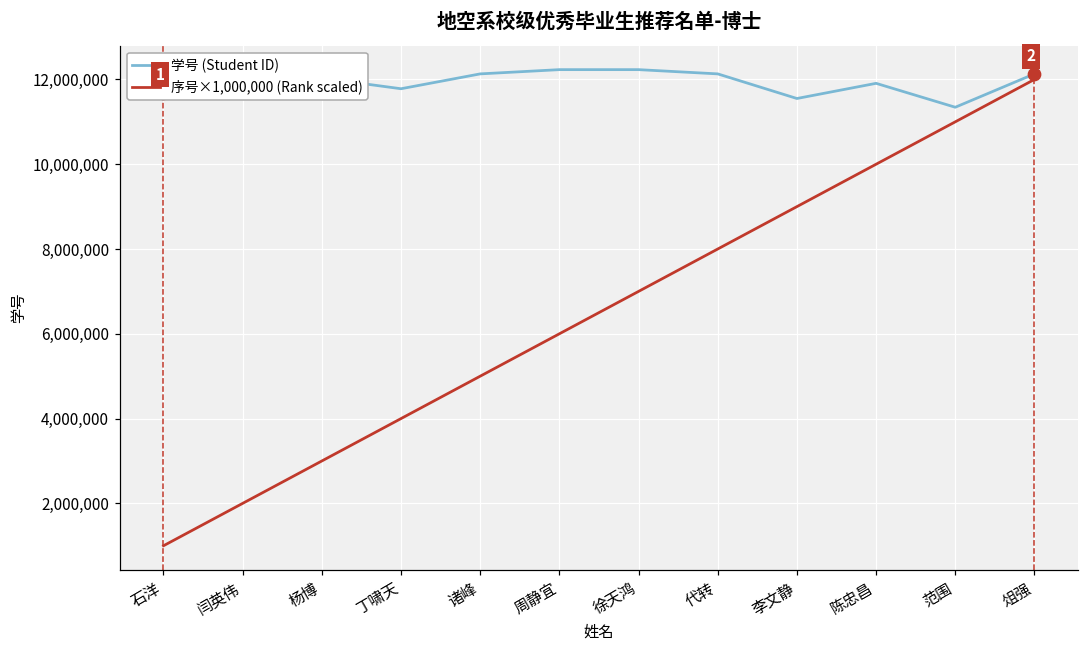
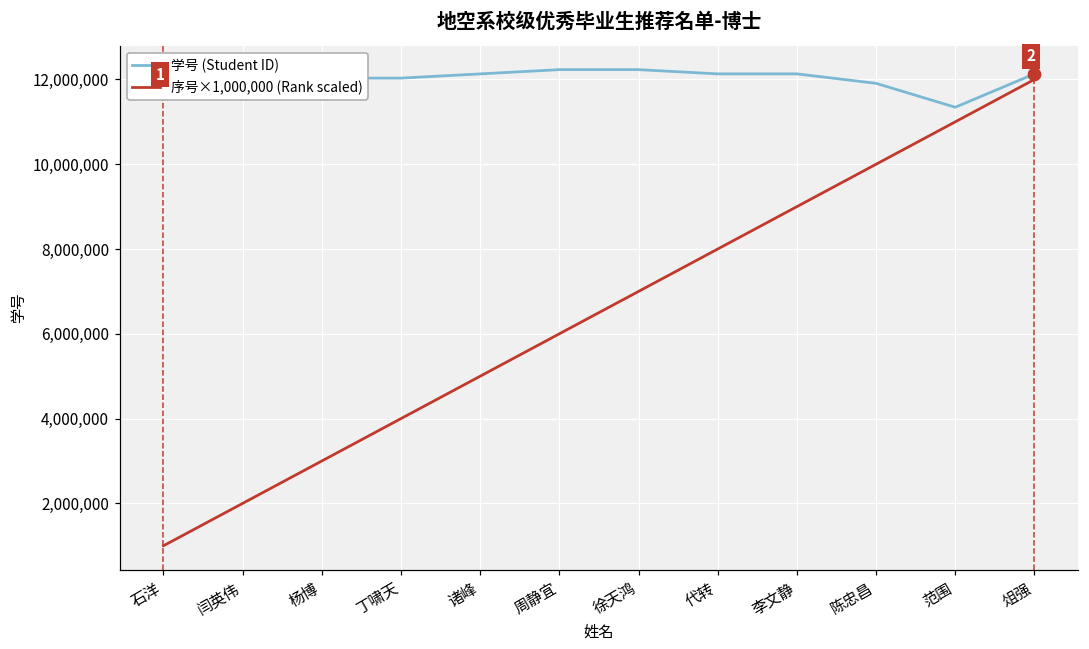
  {
    "学号 (Student ID)": {
-     "丁啸天": "11,800,000",
+     "丁啸天": "12,000,000",
      "诸峰": "12,100,000",
      "周静宜": "12,200,000",
      "徐天鸿": "12,200,000",
      "代转": "12,100,000",
-     "李文静": "11,600,000",
+     "李文静": "12,100,000",
      "陈忠昌": "11,900,000",
      "范围": "11,300,000"
    }
  }
